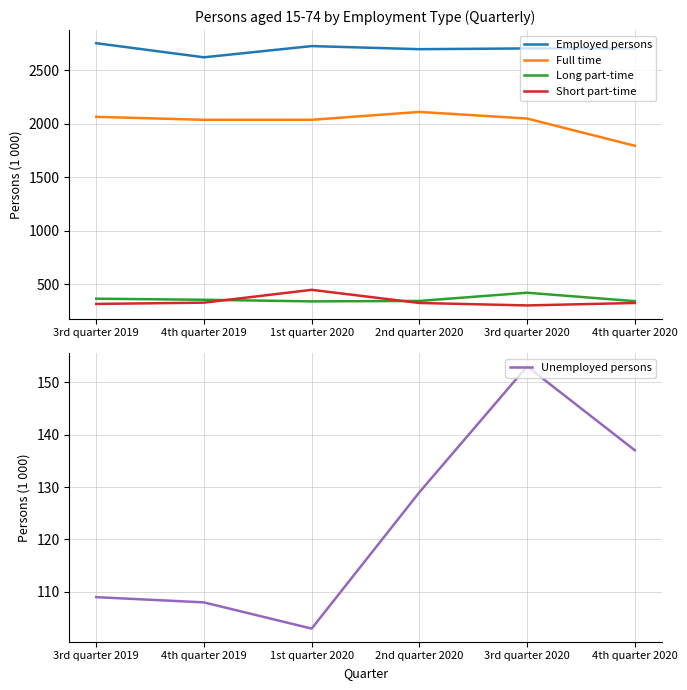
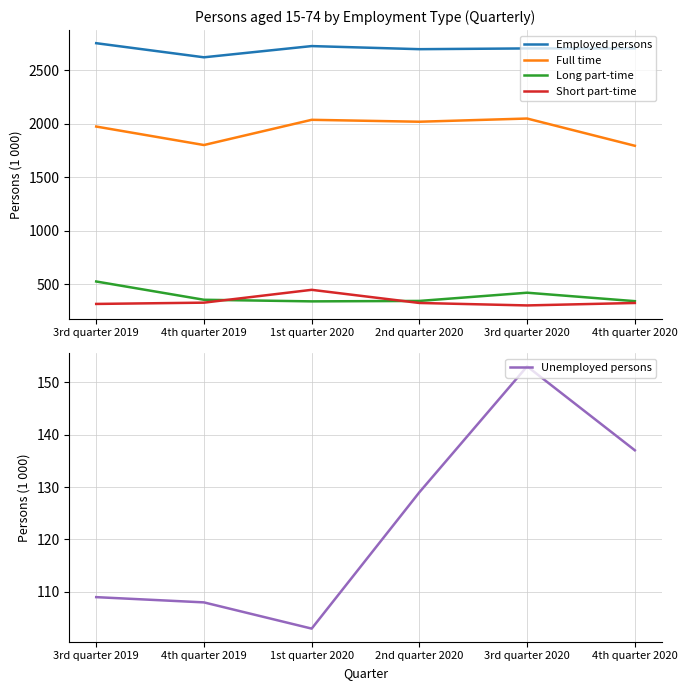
  {
    "Persons aged 15-74 by Employment Type (Quarterly)": {
      "Employed persons": {
        "3rd quarter 2019": 2760,
        "4th quarter 2019": 2620,
        "1st quarter 2020": 2730,
        "2nd quarter 2020": 2700
      },
      "Full time": {
-       "3rd quarter 2019": 2070,
-       "4th quarter 2019": 2040,
+       "3rd quarter 2019": 1980,
+       "4th quarter 2019": 1800,
        "1st quarter 2020": 2040,
-       "2nd quarter 2020": 2110,
+       "2nd quarter 2020": 2020,
        "3rd quarter 2020": 2050,
        "4th quarter 2020": 1800
      },
      "Long part-time": {
-       "3rd quarter 2019": 360,
+       "3rd quarter 2019": 530,
        "4th quarter 2019": 350,
        "1st quarter 2020": 340,
        "3rd quarter 2020": 420
      },
      "Short part-time": {
        "3rd quarter 2019": 320,
        "4th quarter 2019": 330,
        "1st quarter 2020": 450,
        "3rd quarter 2020": 300
      }
    }
  }
